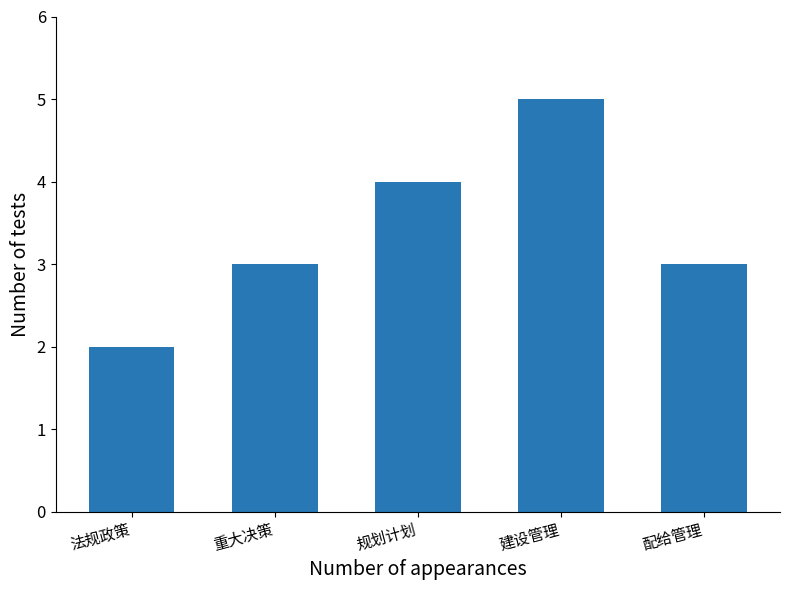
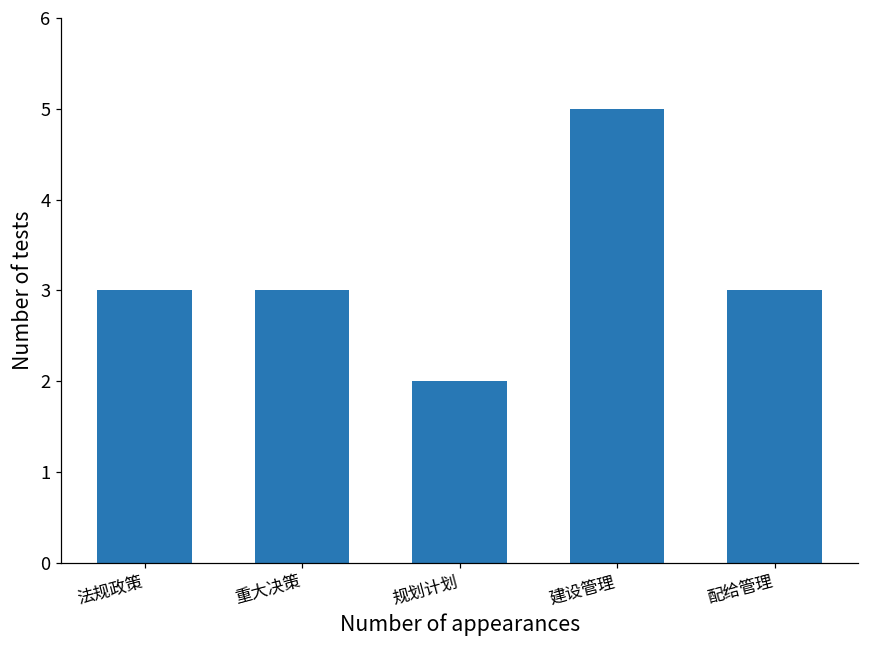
  {
-   "法规政策": 2,
+   "法规政策": 3,
    "重大决策": 3,
-   "规划计划": 4,
+   "规划计划": 2,
    "建设管理": 5,
    "配给管理": 3
  }
